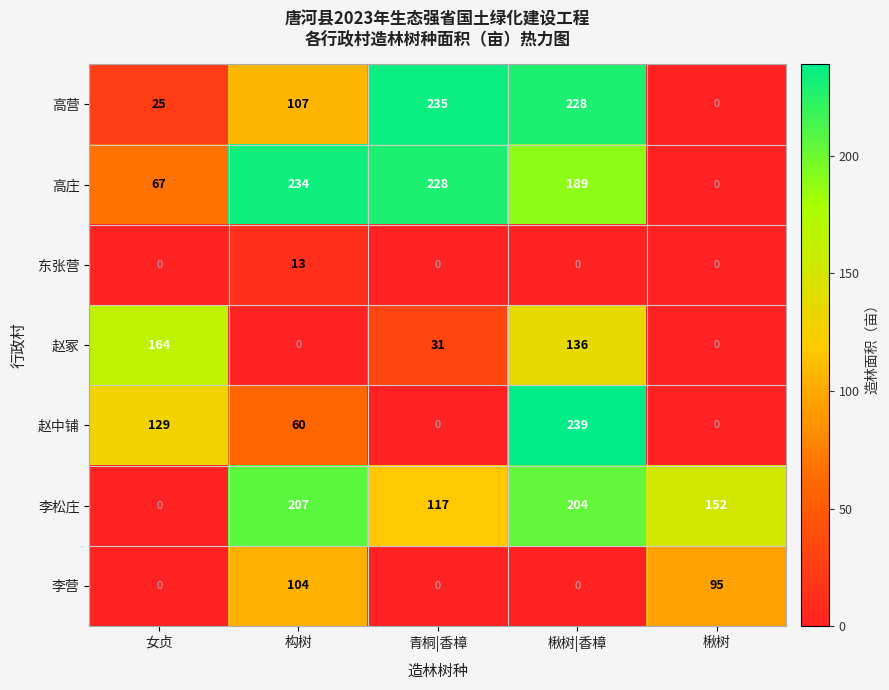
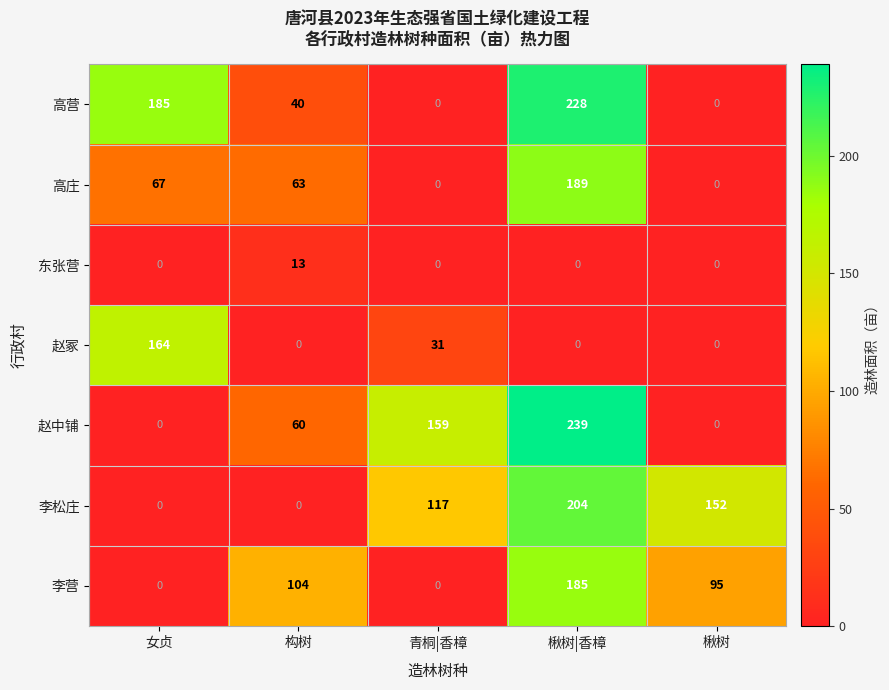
  {
    "高营": {
-     "女贞": 25,
-     "构树": 107,
-     "青桐|香樟": 235,
+     "女贞": 185,
+     "构树": 40,
+     "青桐|香樟": 0,
      "楸树|香樟": 228,
      "楸树": 0
    },
    "高庄": {
      "女贞": 67,
-     "构树": 234,
-     "青桐|香樟": 228,
+     "构树": 63,
+     "青桐|香樟": 0,
      "楸树|香樟": 189,
      "楸树": 0
    },
    "东张营": {
      "女贞": 0,
      "构树": 13,
      "青桐|香樟": 0,
      "楸树|香樟": 0,
      "楸树": 0
    },
    "赵冢": {
      "女贞": 164,
      "构树": 0,
      "青桐|香樟": 31,
-     "楸树|香樟": 136,
+     "楸树|香樟": 0,
      "楸树": 0
    },
    "赵中铺": {
-     "女贞": 129,
+     "女贞": 0,
      "构树": 60,
-     "青桐|香樟": 0,
+     "青桐|香樟": 159,
      "楸树|香樟": 239,
      "楸树": 0
    },
    "李松庄": {
      "女贞": 0,
-     "构树": 207,
+     "构树": 0,
      "青桐|香樟": 117,
      "楸树|香樟": 204,
      "楸树": 152
    },
    "李营": {
      "女贞": 0,
      "构树": 104,
      "青桐|香樟": 0,
-     "楸树|香樟": 0,
+     "楸树|香樟": 185,
      "楸树": 95
    }
  }
